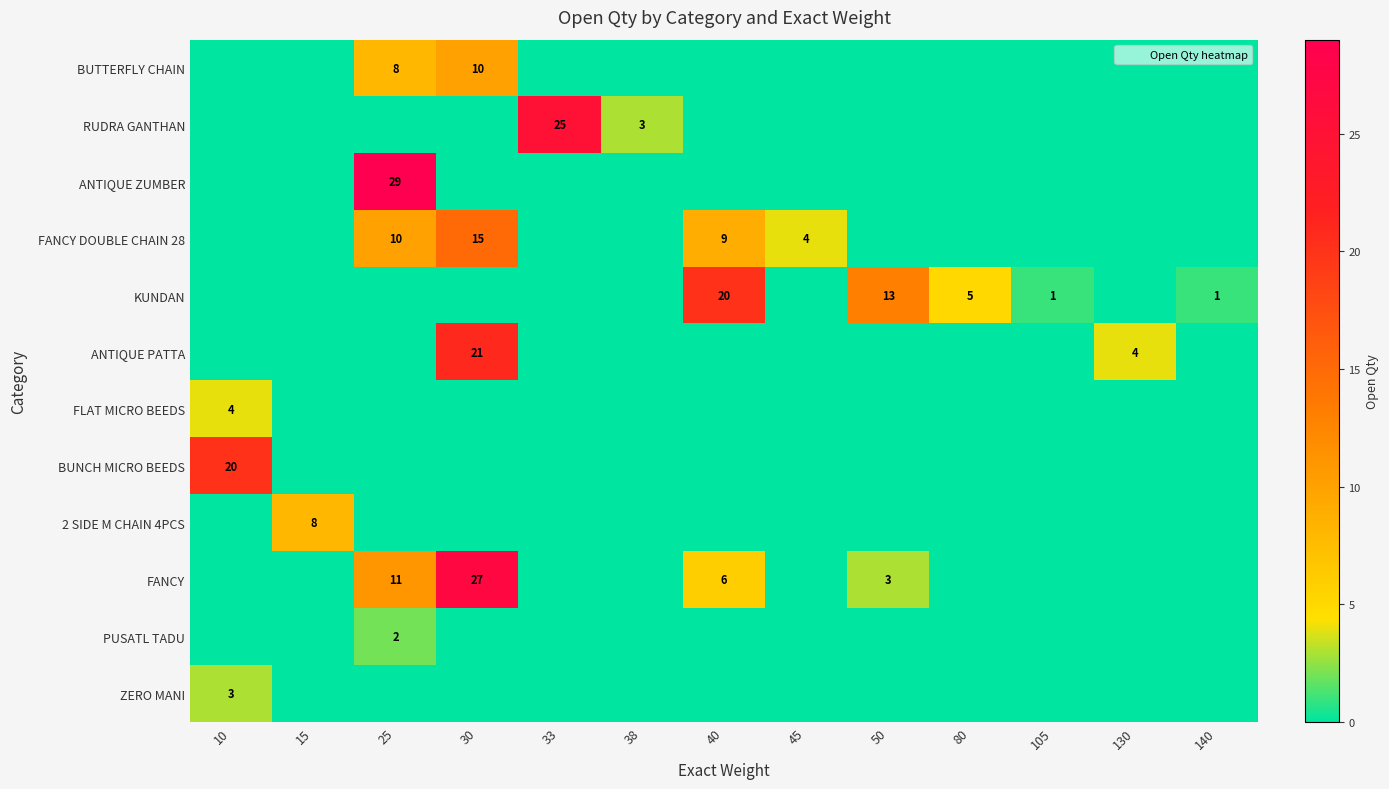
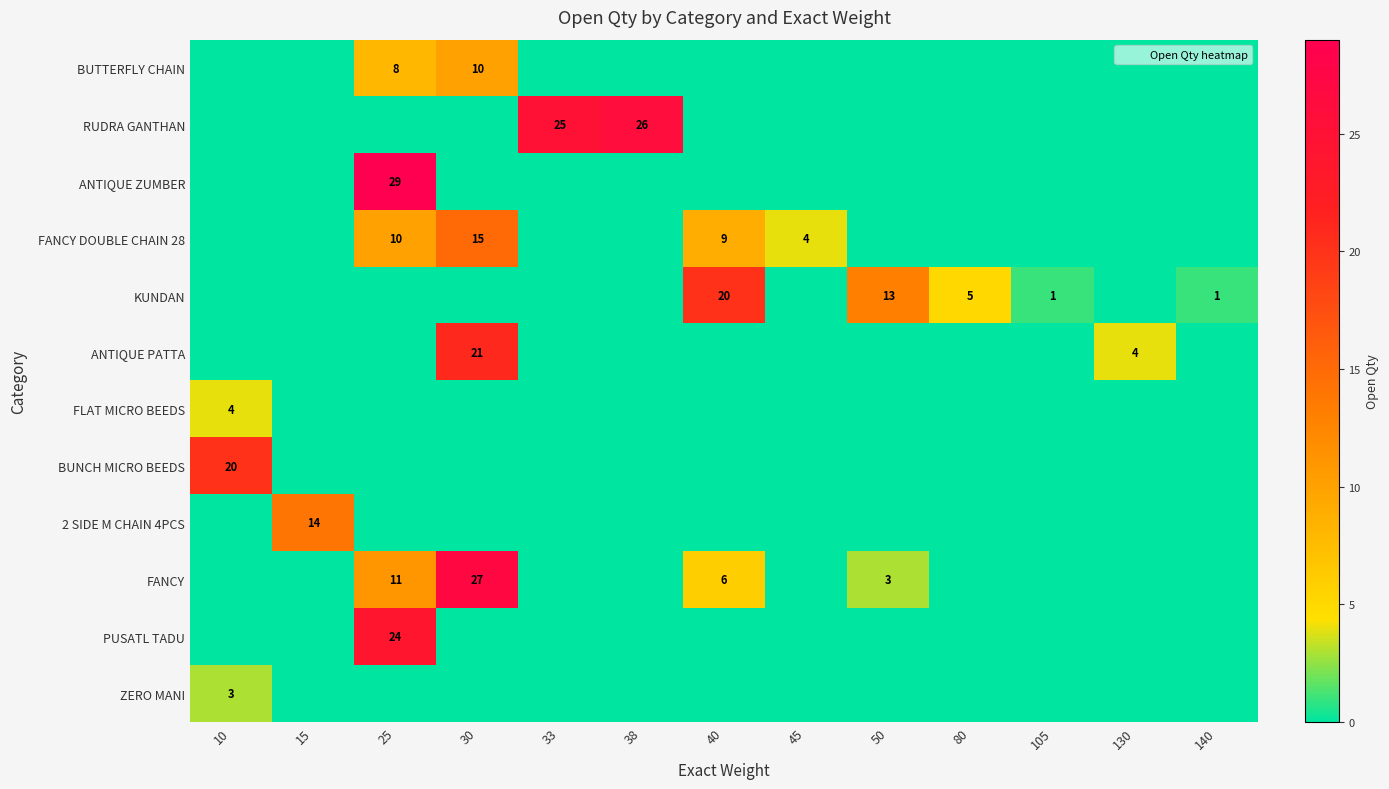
  {
    "BUTTERFLY CHAIN": {
      "25": 8,
      "30": 10
    },
    "RUDRA GANTHAN": {
      "33": 25,
-     "38": 3
+     "38": 26
    },
    "ANTIQUE ZUMBER": {
      "25": 29
    },
    "FANCY DOUBLE CHAIN 28": {
      "25": 10,
      "30": 15,
      "40": 9,
      "45": 4
    },
    "KUNDAN": {
      "40": 20,
      "50": 13,
      "80": 5,
      "105": 1,
      "140": 1
    },
    "ANTIQUE PATTA": {
      "30": 21,
      "130": 4
    },
    "FLAT MICRO BEEDS": {
      "10": 4
    },
    "BUNCH MICRO BEEDS": {
      "10": 20
    },
    "2 SIDE M CHAIN 4PCS": {
-     "15": 8
+     "15": 14
    },
    "FANCY": {
      "25": 11,
      "30": 27,
      "40": 6,
      "50": 3
    },
    "PUSATL TADU": {
-     "25": 2
+     "25": 24
    },
    "ZERO MANI": {
      "10": 3
    }
  }
